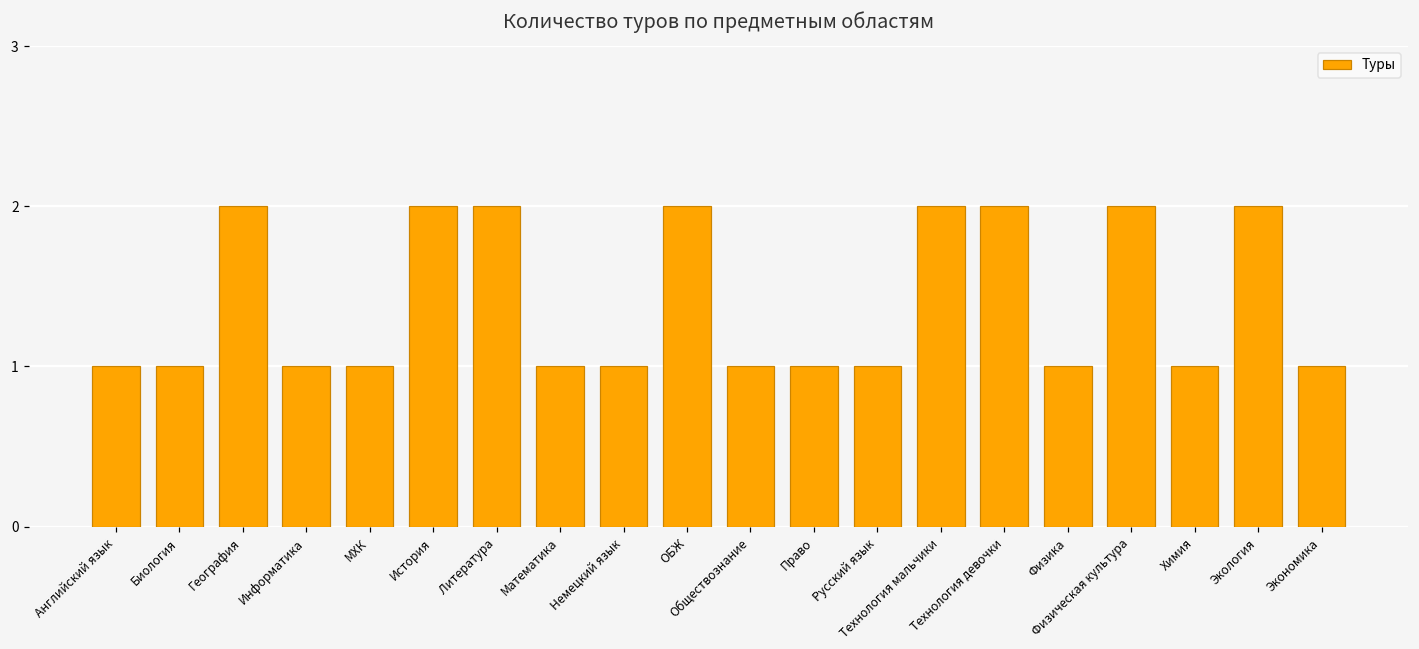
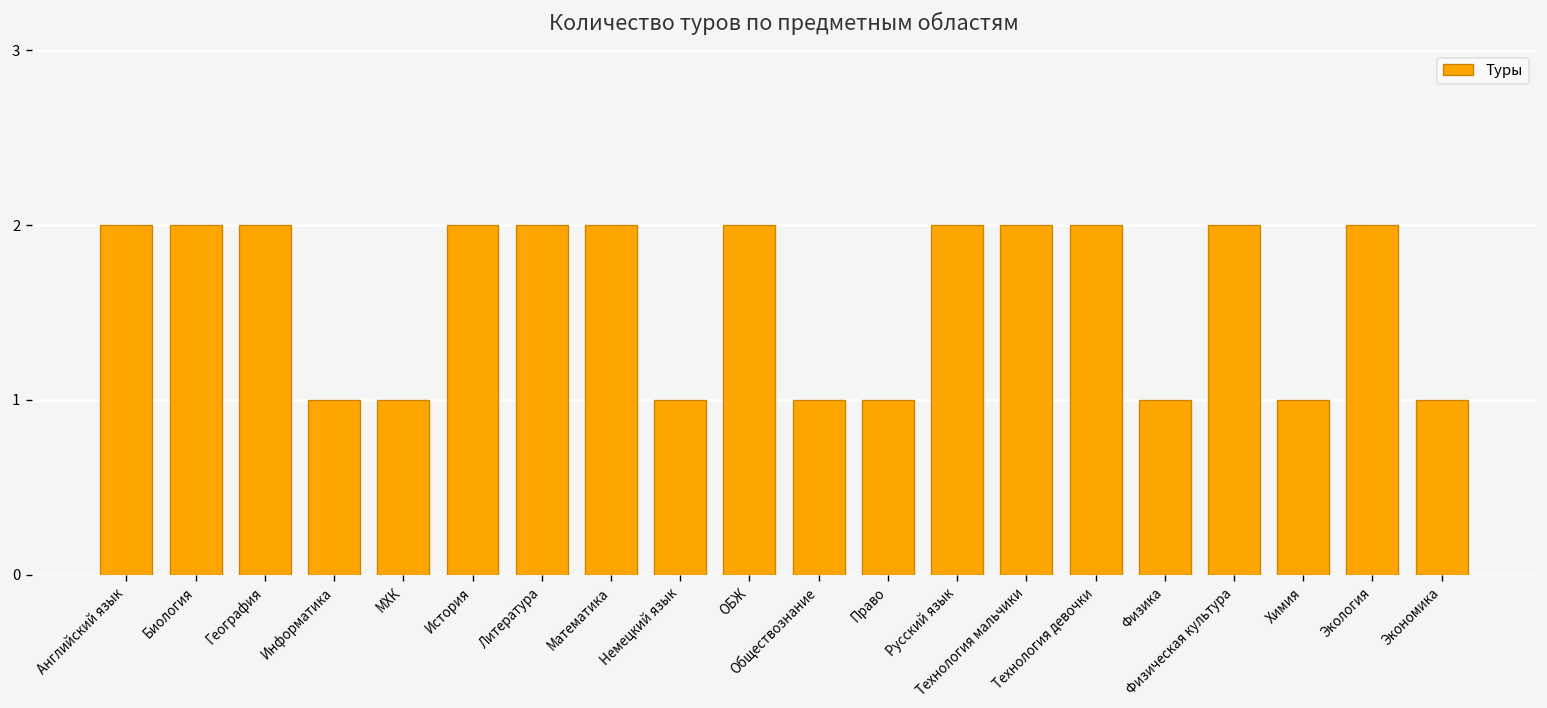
  {
-   "Английский язык": 1,
-   "Биология": 1,
+   "Английский язык": 2,
+   "Биология": 2,
    "География": 2,
    "Информатика": 1,
    "МХК": 1,
    "История": 2,
    "Литература": 2,
-   "Математика": 1,
+   "Математика": 2,
    "Немецкий язык": 1,
    "ОБЖ": 2,
    "Обществознание": 1,
    "Право": 1,
-   "Русский язык": 1,
+   "Русский язык": 2,
    "Технология мальчики": 2,
    "Технология девочки": 2,
    "Физика": 1,
    "Физическая культура": 2,
    "Химия": 1,
    "Экология": 2,
    "Экономика": 1
  }
